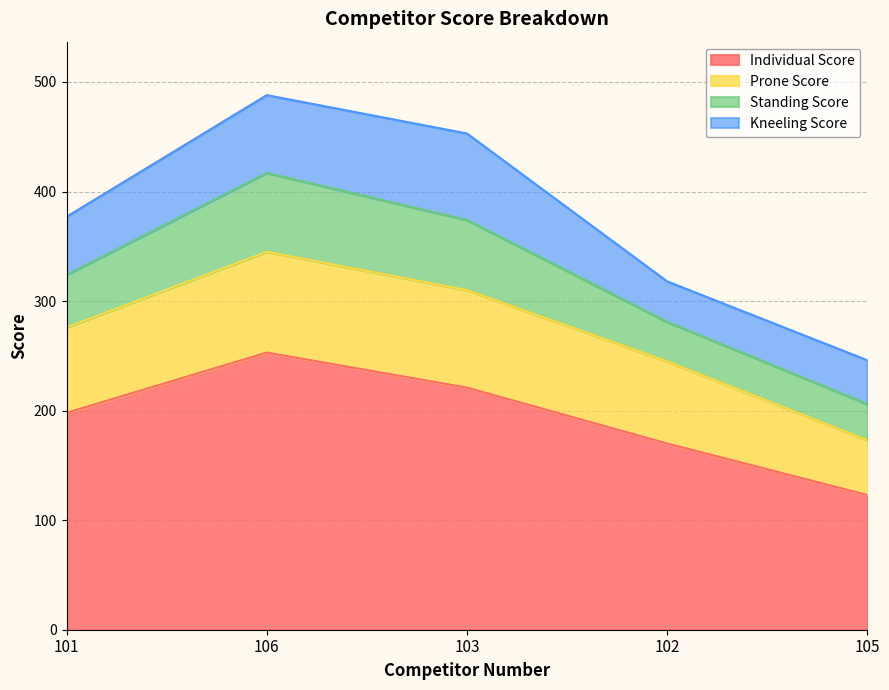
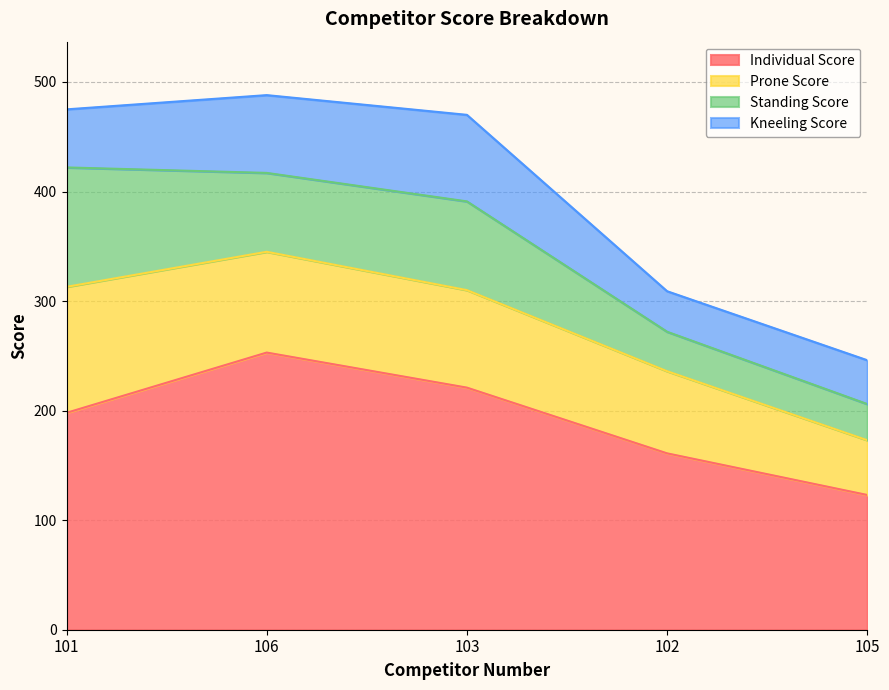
  {
    "Individual Score": {
      "101": 198,
      "106": 253,
      "103": 221,
-     "102": 170,
+     "102": 161,
      "105": 123
    },
    "Prone Score": {
-     "101": 78,
+     "101": 115,
      "106": 92,
      "103": 89,
      "102": 75,
      "105": 50
    },
    "Standing Score": {
-     "101": 48,
+     "101": 109,
      "106": 72,
-     "103": 64,
+     "103": 81,
      "102": 36,
      "105": 33
    },
    "Kneeling Score": {
      "101": 53,
      "106": 71,
      "103": 79,
      "102": 37,
      "105": 40
    }
  }
